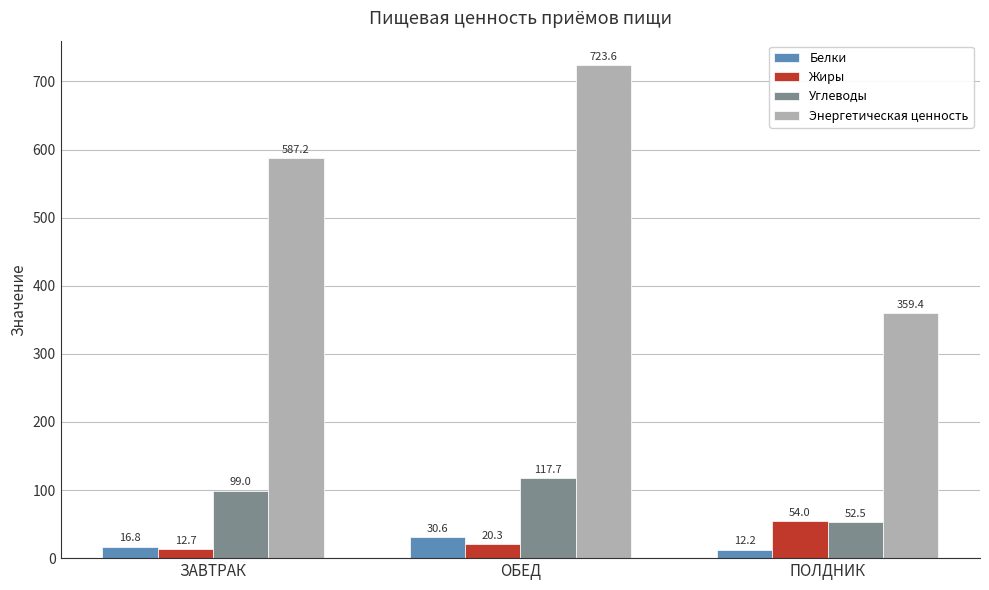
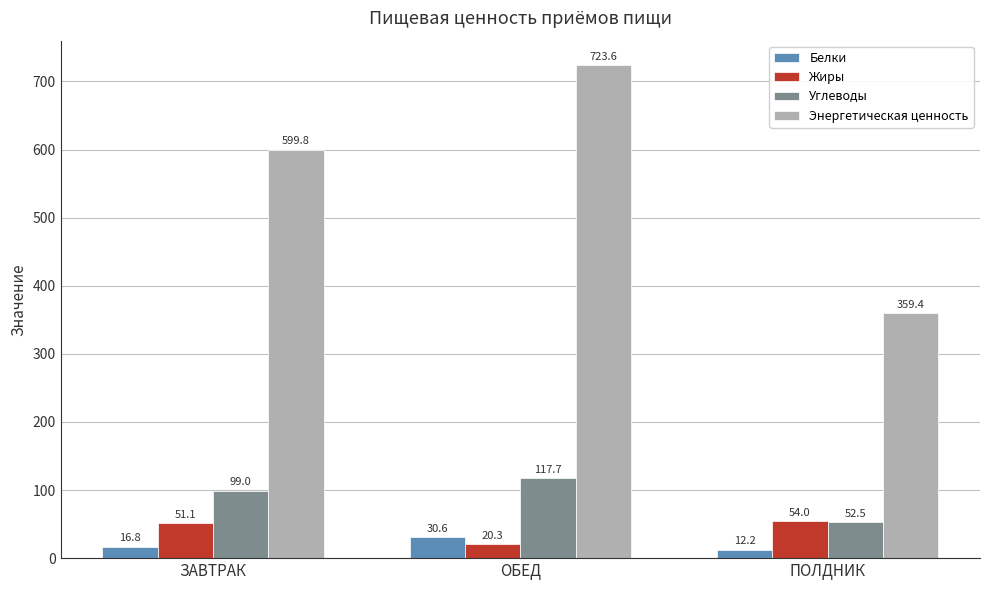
  {
    "Жиры": {
-     "ЗАВТРАК": 12.7,
+     "ЗАВТРАК": 51.1,
      "ОБЕД": 20.3,
      "ПОЛДНИК": 54.0
    },
    "Энергетическая ценность": {
-     "ЗАВТРАК": 587.2,
+     "ЗАВТРАК": 599.8,
      "ОБЕД": 723.6,
      "ПОЛДНИК": 359.4
    }
  }
